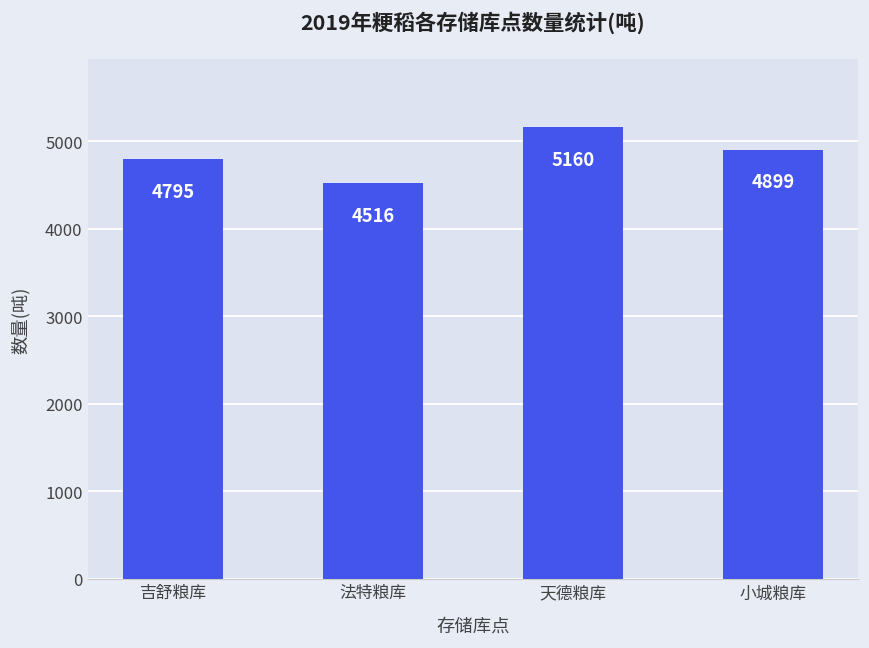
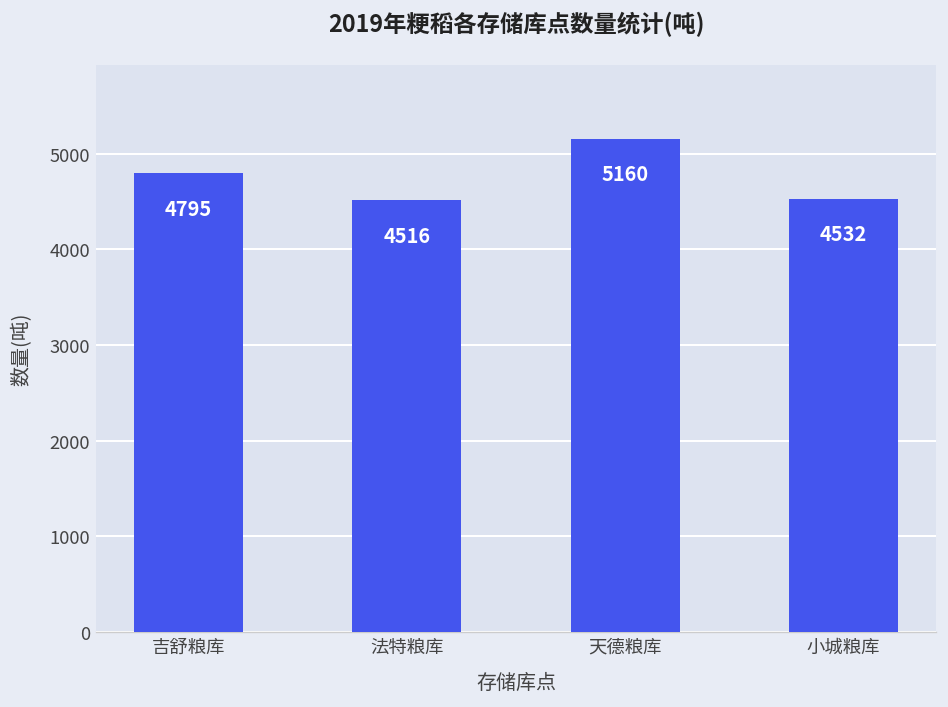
  {
    "吉舒粮库": 4795,
    "法特粮库": 4516,
    "天德粮库": 5160,
-   "小城粮库": 4899
+   "小城粮库": 4532
  }
